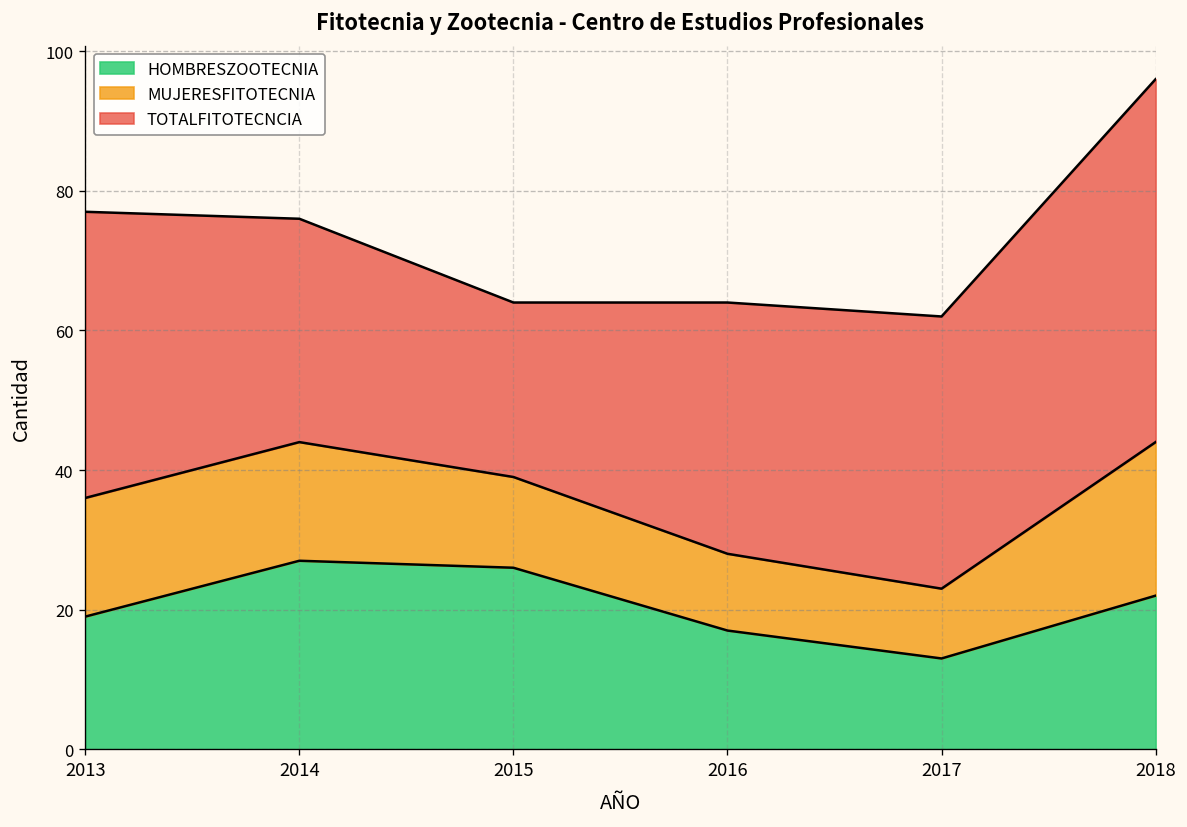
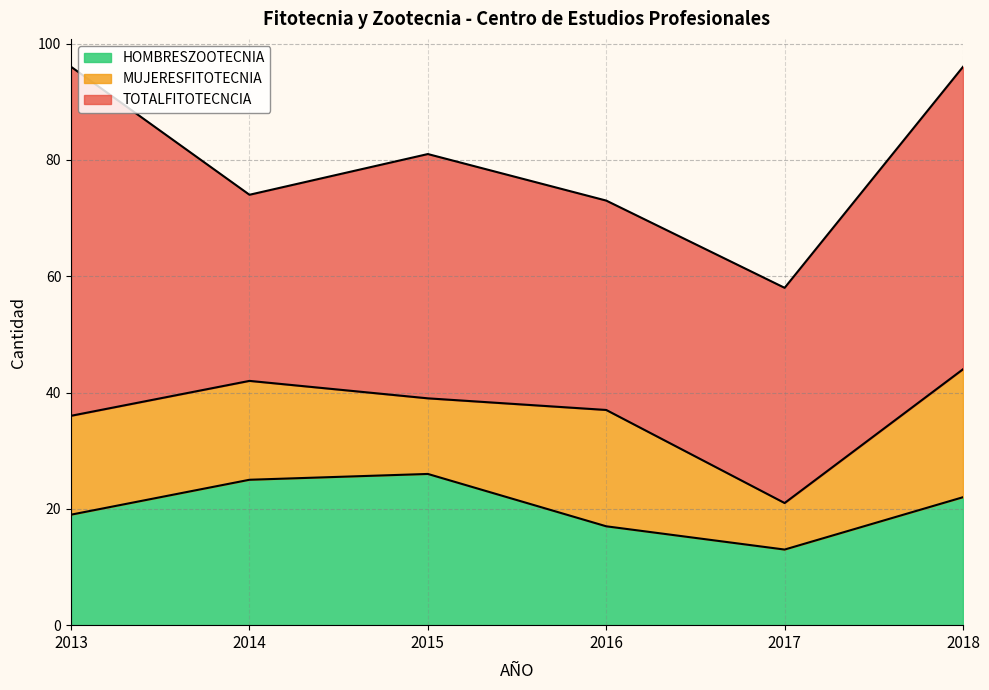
  {
    "HOMBRESZOOTECNIA": {
      "2013": 19,
-     "2014": 27,
+     "2014": 25,
      "2015": 26,
      "2016": 17,
      "2017": 13,
      "2018": 22
    },
    "MUJERESFITOTECNIA": {
      "2013": 17,
      "2014": 17,
      "2015": 13,
-     "2016": 11,
-     "2017": 10,
+     "2016": 20,
+     "2017": 8,
      "2018": 22
    },
    "TOTALFITOTECNCIA": {
-     "2013": 41,
+     "2013": 60,
      "2014": 32,
-     "2015": 25,
+     "2015": 42,
      "2016": 36,
-     "2017": 39,
+     "2017": 37,
      "2018": 52
    }
  }
